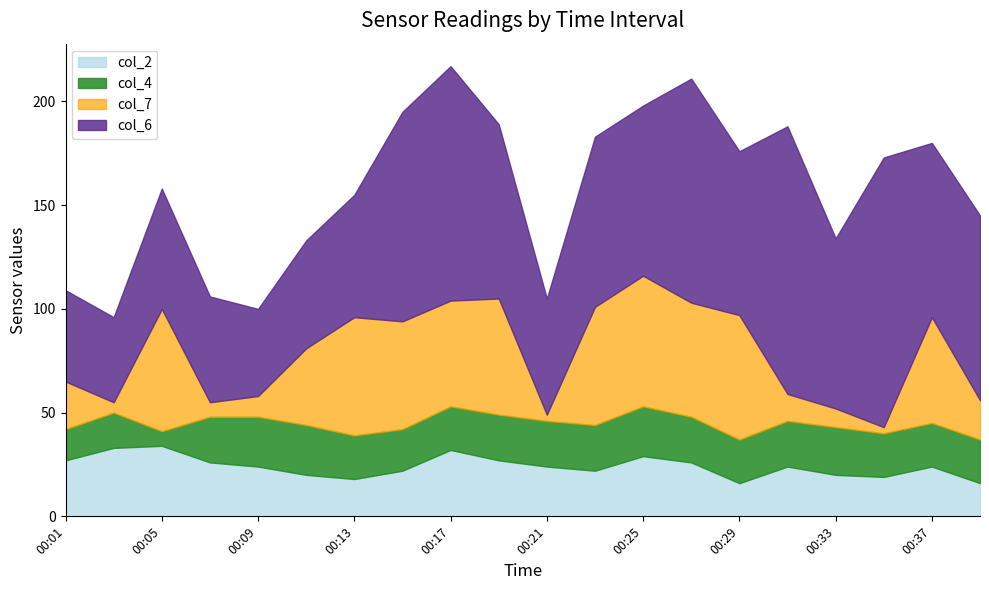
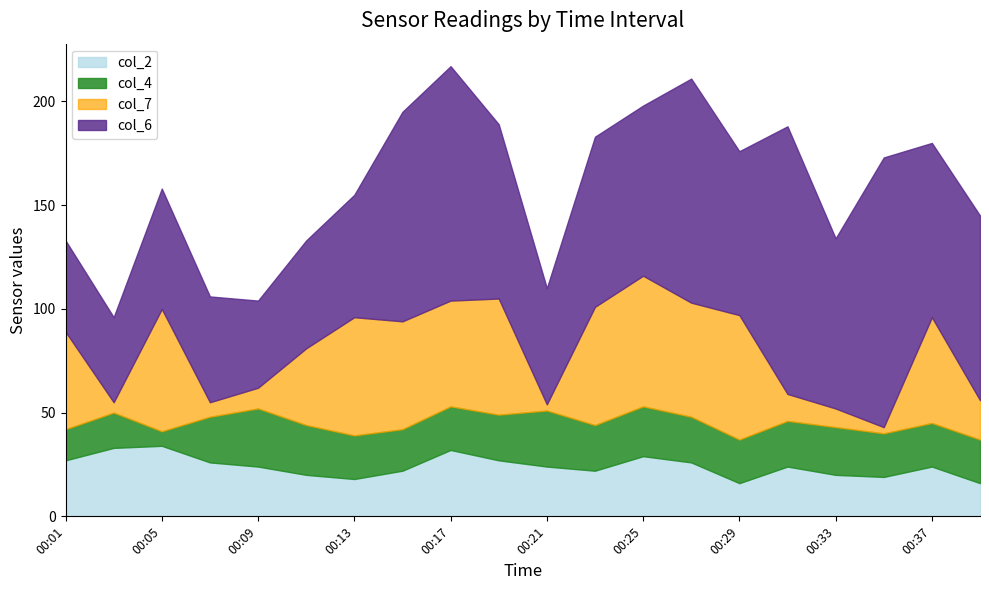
  {
    "col_2": {
      "00:01": 27,
      "00:05": 34,
      "00:09": 24,
      "00:13": 18,
      "00:17": 32,
      "00:21": 24,
      "00:25": 29,
      "00:29": 16,
      "00:33": 20,
      "00:37": 24
    },
    "col_4": {
      "00:01": 15,
      "00:05": 7,
-     "00:09": 24,
+     "00:09": 28,
      "00:13": 21,
      "00:17": 21,
-     "00:21": 22,
+     "00:21": 27,
      "00:25": 24,
      "00:29": 21,
      "00:33": 23,
      "00:37": 21
    },
    "col_7": {
-     "00:01": 23,
+     "00:01": 47,
      "00:05": 59,
      "00:09": 10,
      "00:13": 57,
      "00:17": 51,
      "00:21": 3,
      "00:25": 63,
      "00:29": 60,
      "00:33": 9,
      "00:37": 51
    },
    "col_6": {
      "00:01": 44,
      "00:05": 58,
      "00:09": 42,
      "00:13": 59,
      "00:17": 113,
      "00:21": 56,
      "00:25": 82,
      "00:29": 79,
      "00:33": 82,
      "00:37": 84
    }
  }
